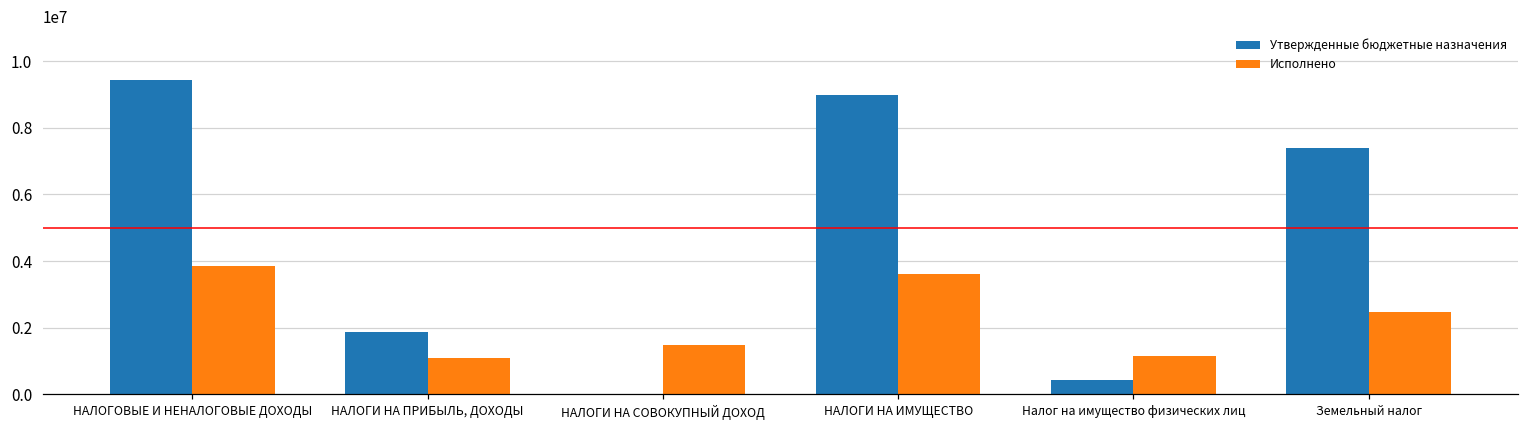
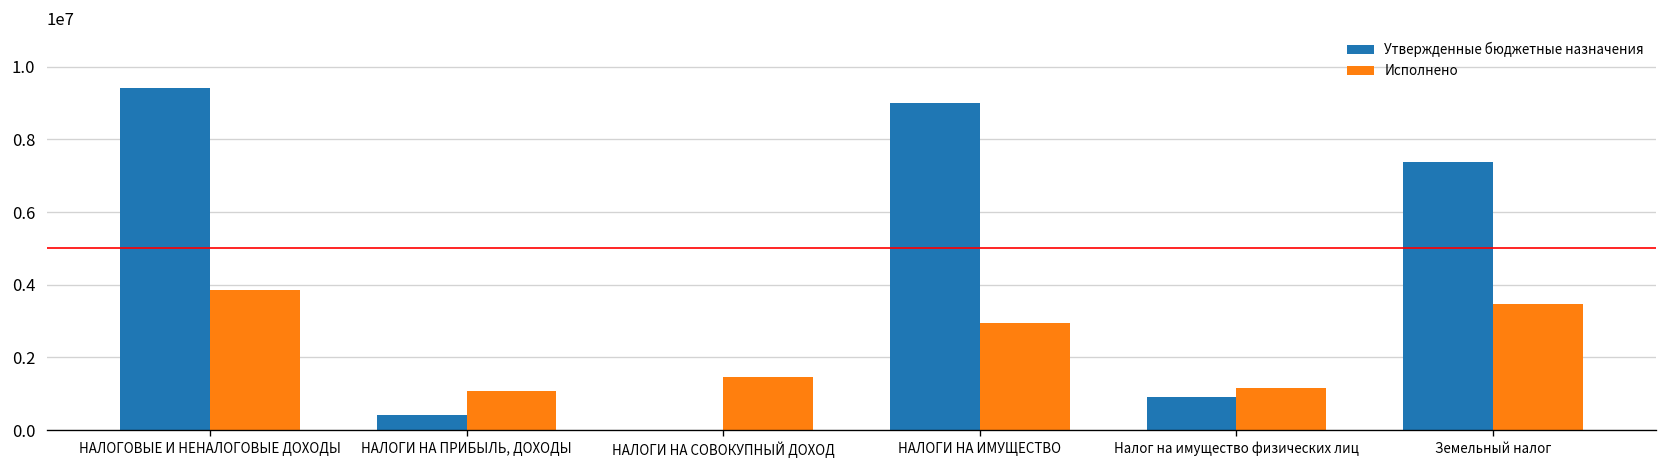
  {
    "Утвержденные бюджетные назначения": {
      "НАЛОГОВЫЕ И НЕНАЛОГОВЫЕ ДОХОДЫ": 9400000,
-     "НАЛОГИ НА ПРИБЫЛЬ, ДОХОДЫ": 1900000,
+     "НАЛОГИ НА ПРИБЫЛЬ, ДОХОДЫ": 400000,
      "НАЛОГИ НА ИМУЩЕСТВО": 9000000,
-     "Налог на имущество физических лиц": 400000,
+     "Налог на имущество физических лиц": 900000,
      "Земельный налог": 7400000
    },
    "Исполнено": {
      "НАЛОГОВЫЕ И НЕНАЛОГОВЫЕ ДОХОДЫ": 3900000,
      "НАЛОГИ НА ПРИБЫЛЬ, ДОХОДЫ": 1100000,
      "НАЛОГИ НА СОВОКУПНЫЙ ДОХОД": 1500000,
-     "НАЛОГИ НА ИМУЩЕСТВО": 3600000,
+     "НАЛОГИ НА ИМУЩЕСТВО": 2900000,
      "Налог на имущество физических лиц": 1100000,
-     "Земельный налог": 2500000
+     "Земельный налог": 3500000
    }
  }
